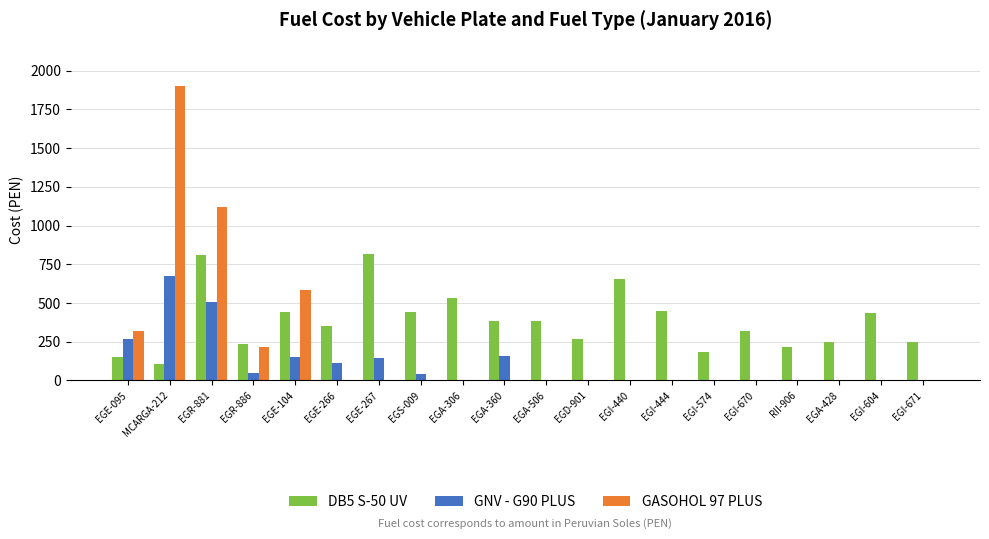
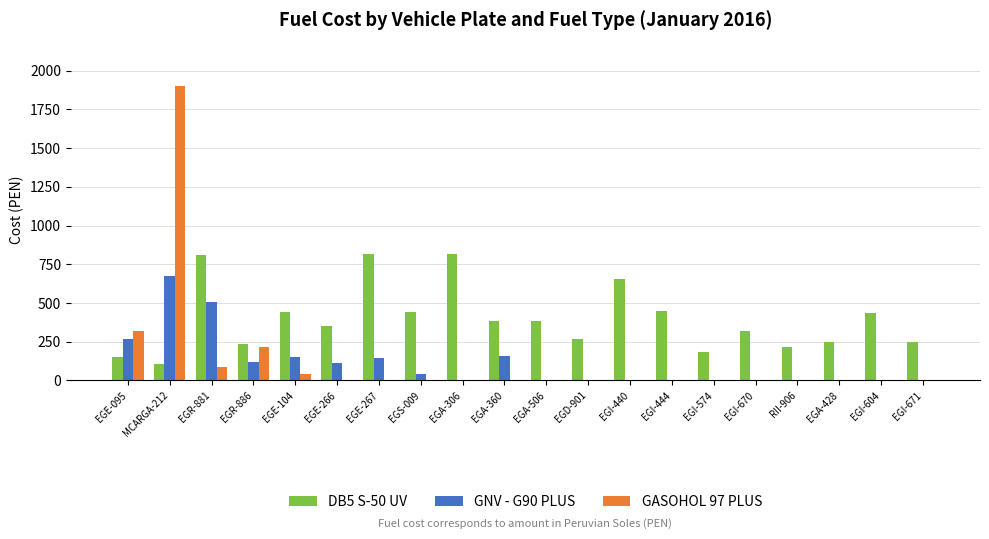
  {
    "DB5 S-50 UV": {
      "EGE-095": 150,
      "MCARGA-212": 100,
      "EGR-881": 810,
      "EGR-886": 240,
      "EGE-104": 440,
      "EGE-266": 350,
      "EGE-267": 820,
      "EGS-009": 440,
-     "EGA-306": 530,
+     "EGA-306": 820,
      "EGA-360": 390,
      "EGA-506": 380,
      "EGD-901": 270,
      "EGI-440": 660,
      "EGI-444": 450,
      "EGI-574": 180,
      "EGI-670": 320,
      "RII-906": 210,
      "EGA-428": 250,
      "EGI-604": 430,
      "EGI-671": 250
    },
    "GNV - G90 PLUS": {
      "EGE-095": 270,
      "MCARGA-212": 670,
      "EGR-881": 510,
-     "EGR-886": 50,
+     "EGR-886": 120,
      "EGE-104": 150,
      "EGE-266": 110,
      "EGE-267": 150,
      "EGS-009": 40,
      "EGA-306": 0,
      "EGA-360": 160,
      "EGA-506": 0,
      "EGD-901": 0,
      "EGI-440": 0,
      "EGI-444": 0,
      "EGI-574": 0,
      "EGI-670": 0,
      "RII-906": 0,
      "EGA-428": 0,
      "EGI-604": 0,
      "EGI-671": 0
    },
    "GASOHOL 97 PLUS": {
      "EGE-095": 320,
      "MCARGA-212": 1900,
-     "EGR-881": 1120,
+     "EGR-881": 90,
      "EGR-886": 220,
-     "EGE-104": 590,
+     "EGE-104": 40,
      "EGE-266": 0,
      "EGE-267": 0,
      "EGS-009": 0,
      "EGA-306": 0,
      "EGA-360": 0,
      "EGA-506": 0,
      "EGD-901": 0,
      "EGI-440": 0,
      "EGI-444": 0,
      "EGI-574": 0,
      "EGI-670": 0,
      "RII-906": 0,
      "EGA-428": 0,
      "EGI-604": 0,
      "EGI-671": 0
    }
  }
